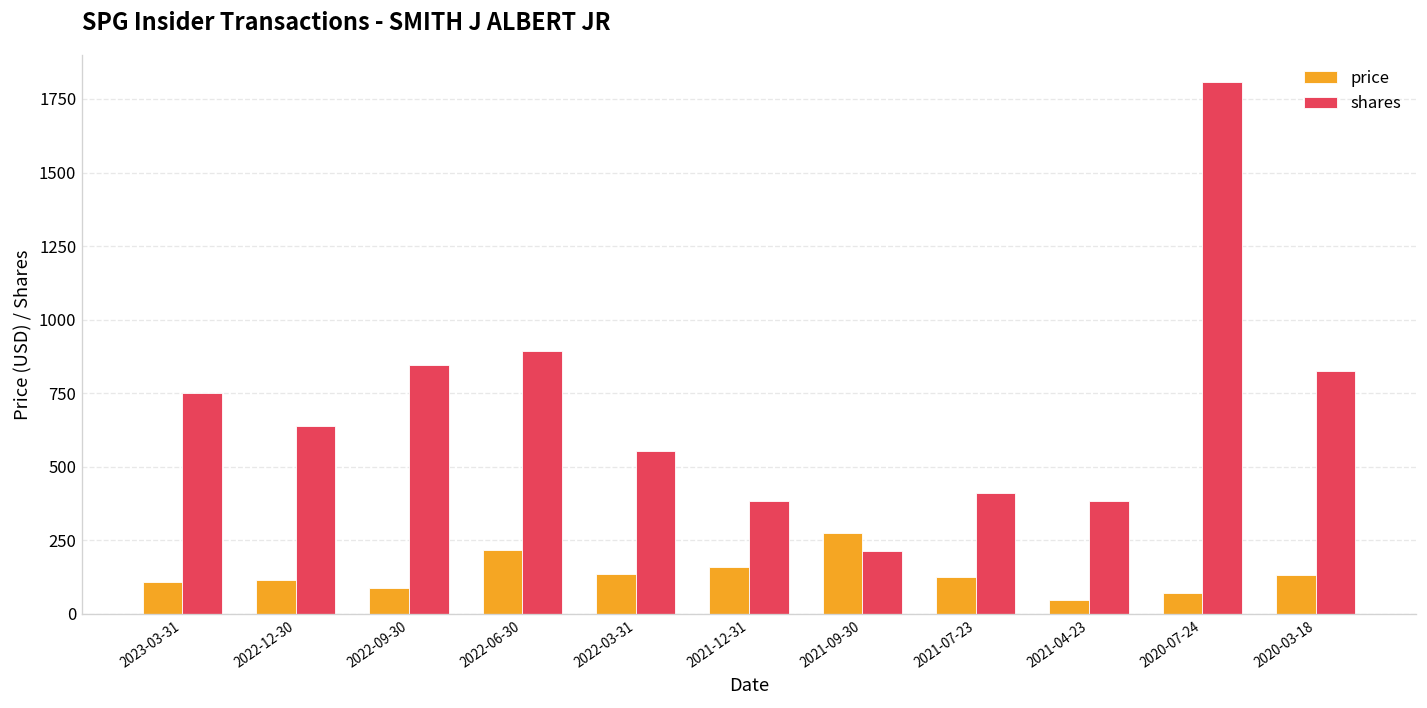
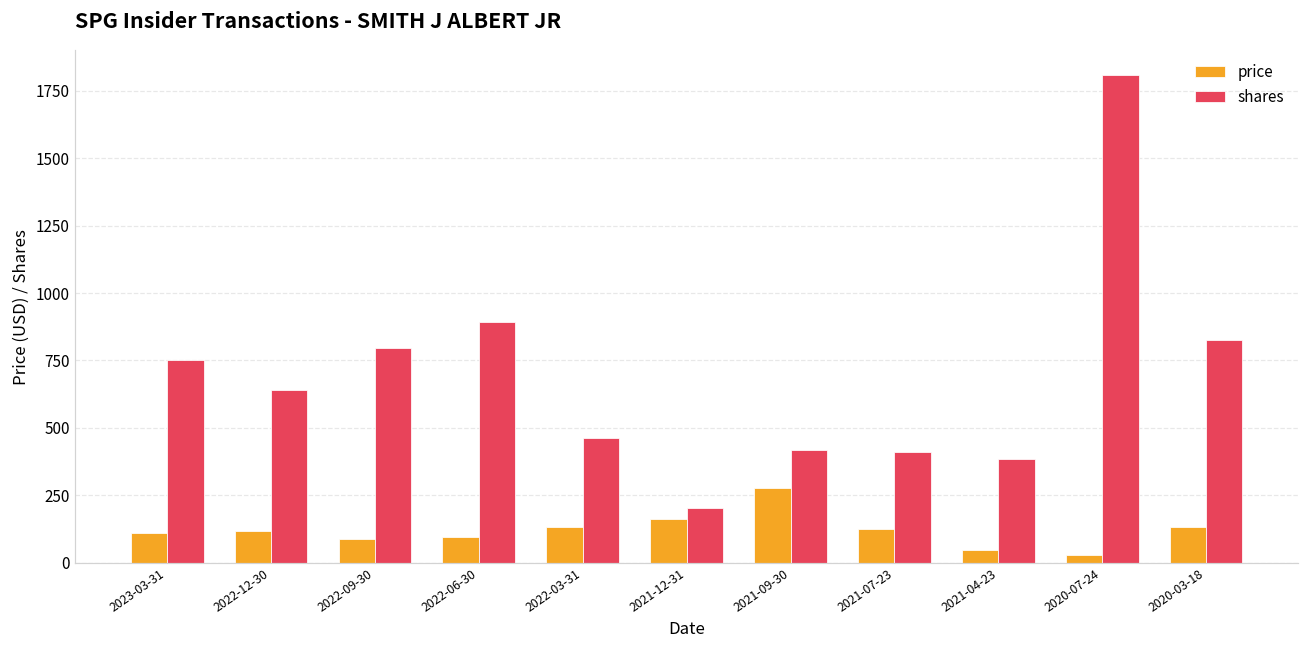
  {
    "price": {
      "2023-03-31": 110,
      "2022-12-30": 120,
      "2022-09-30": 90,
-     "2022-06-30": 220,
+     "2022-06-30": 90,
      "2022-03-31": 130,
      "2021-12-31": 160,
      "2021-09-30": 280,
      "2021-07-23": 120,
      "2021-04-23": 50,
-     "2020-07-24": 70,
+     "2020-07-24": 30,
      "2020-03-18": 130
    },
    "shares": {
      "2023-03-31": 750,
      "2022-12-30": 640,
-     "2022-09-30": 850,
+     "2022-09-30": 800,
      "2022-06-30": 890,
-     "2022-03-31": 550,
-     "2021-12-31": 380,
-     "2021-09-30": 210,
+     "2022-03-31": 460,
+     "2021-12-31": 200,
+     "2021-09-30": 420,
      "2021-07-23": 410,
      "2021-04-23": 390,
      "2020-07-24": 1810,
      "2020-03-18": 830
    }
  }
